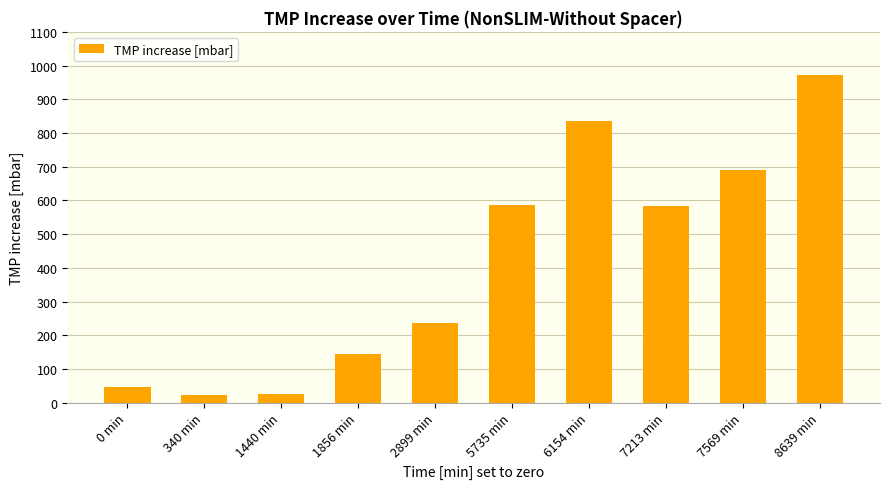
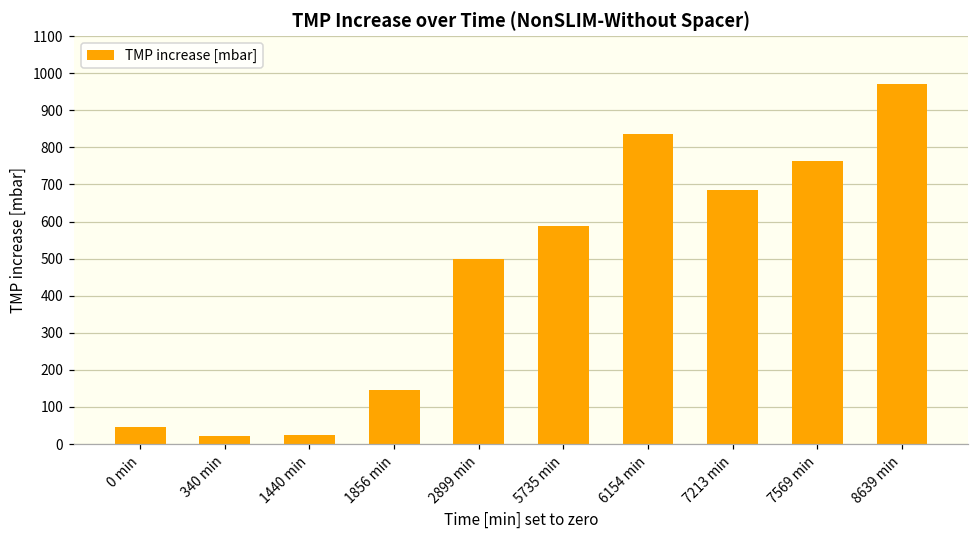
  {
    "0 min": 50,
    "340 min": 20,
    "1440 min": 30,
    "1856 min": 150,
-   "2899 min": 240,
+   "2899 min": 500,
    "5735 min": 590,
    "6154 min": 840,
-   "7213 min": 580,
-   "7569 min": 690,
+   "7213 min": 680,
+   "7569 min": 760,
    "8639 min": 970
  }
